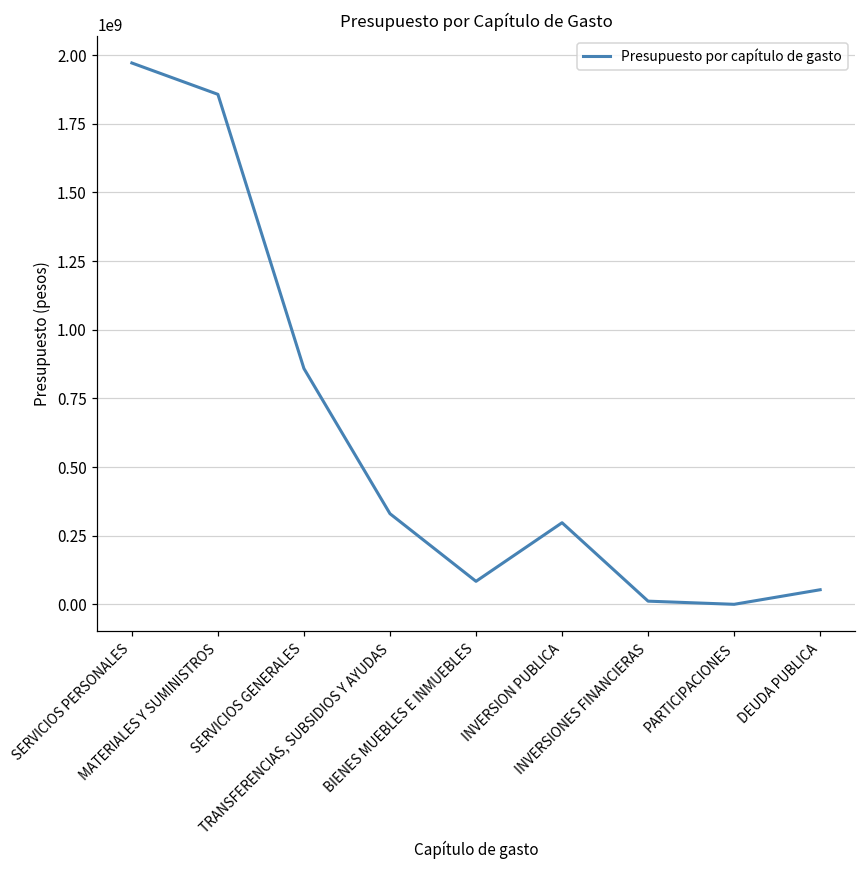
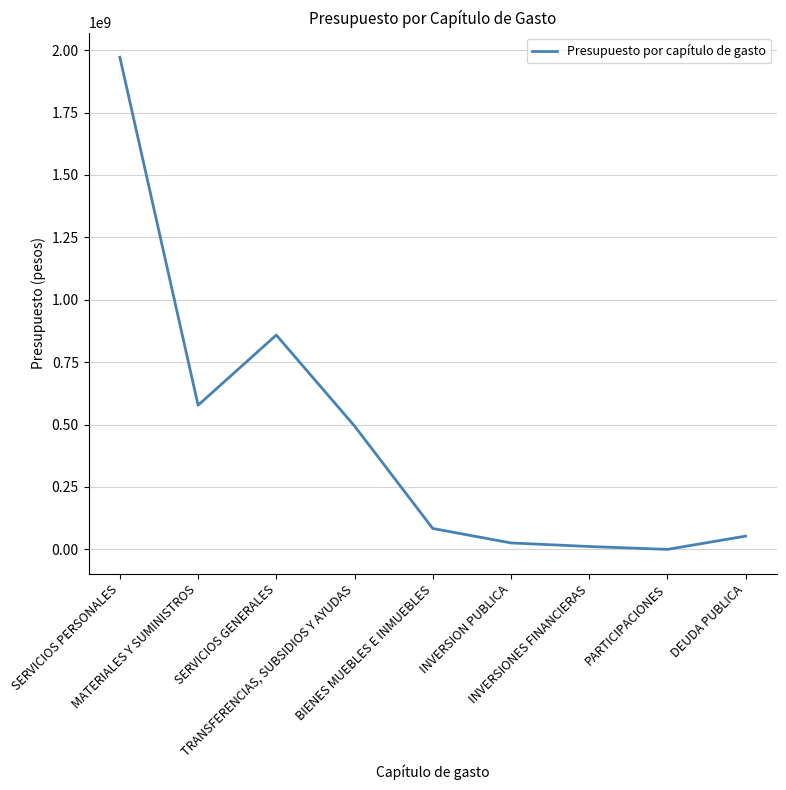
  {
    "SERVICIOS PERSONALES": 1970000000,
-   "MATERIALES Y SUMINISTROS": 1860000000,
+   "MATERIALES Y SUMINISTROS": 580000000,
    "SERVICIOS GENERALES": 860000000,
-   "TRANSFERENCIAS, SUBSIDIOS Y AYUDAS": 330000000,
+   "TRANSFERENCIAS, SUBSIDIOS Y AYUDAS": 490000000,
    "BIENES MUEBLES E INMUEBLES": 80000000,
-   "INVERSION PUBLICA": 300000000,
+   "INVERSION PUBLICA": 30000000,
    "INVERSIONES FINANCIERAS": 10000000,
    "PARTICIPACIONES": 0,
    "DEUDA PUBLICA": 50000000
  }
